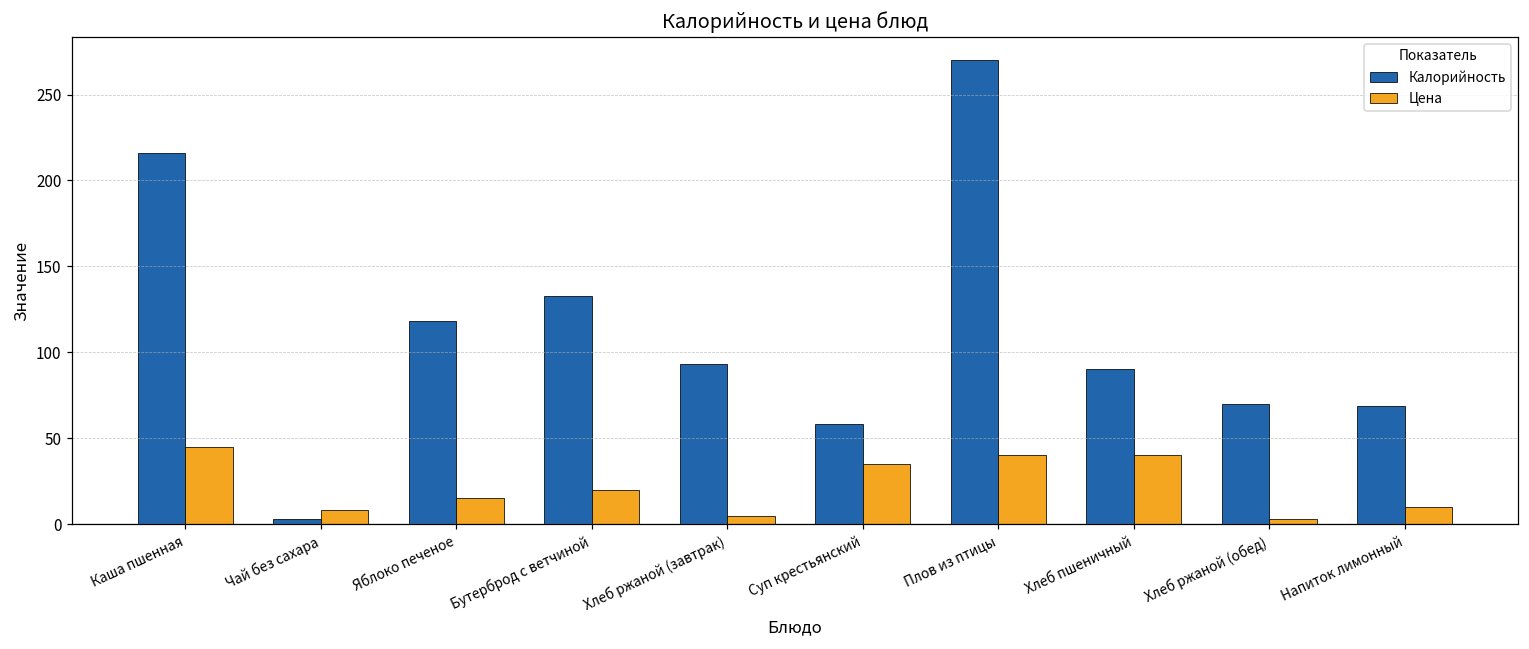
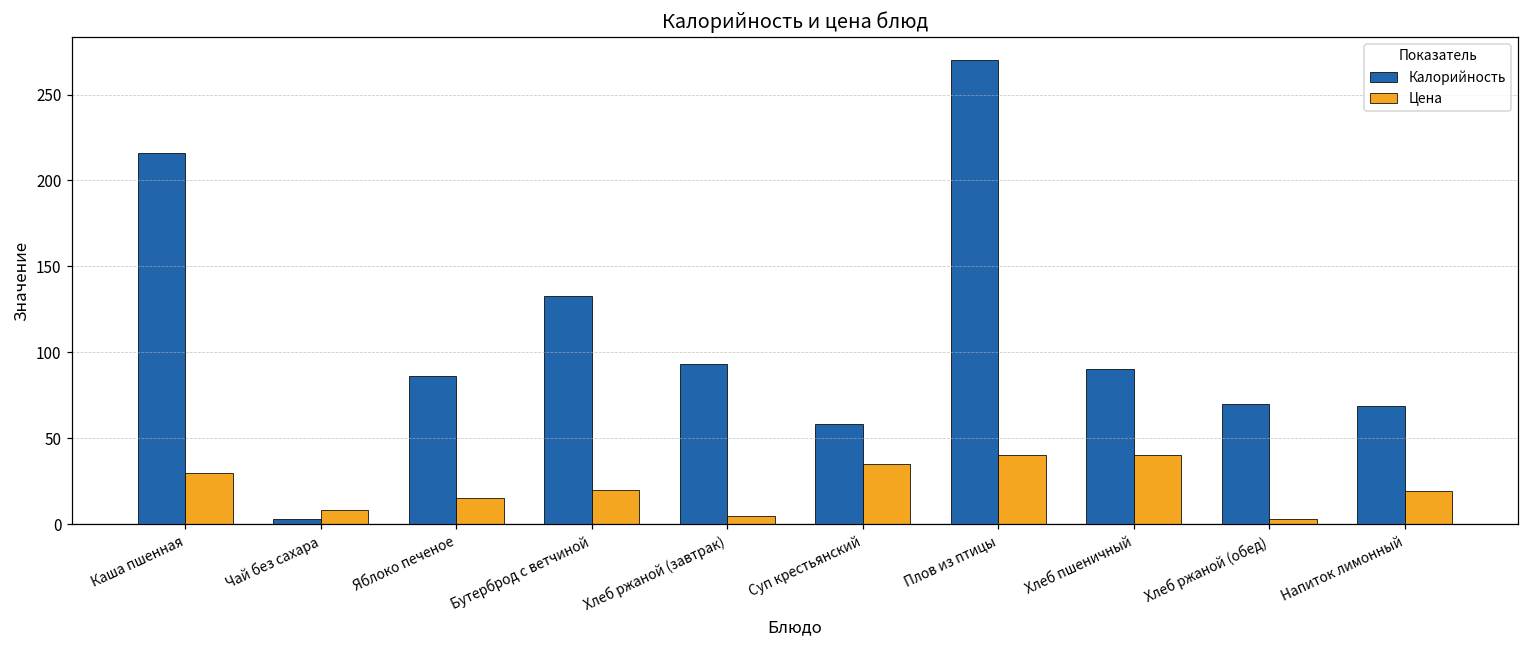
  {
    "Калорийность": {
      "Каша пшенная": 216,
      "Чай без сахара": 3,
-     "Яблоко печеное": 118,
+     "Яблоко печеное": 86,
      "Бутерброд с ветчиной": 133,
      "Хлеб ржаной (завтрак)": 93,
      "Суп крестьянский": 58,
      "Плов из птицы": 270,
      "Хлеб пшеничный": 90,
      "Хлеб ржаной (обед)": 70,
      "Напиток лимонный": 69
    },
    "Цена": {
-     "Каша пшенная": 45,
+     "Каша пшенная": 30,
      "Чай без сахара": 8,
      "Яблоко печеное": 15,
      "Бутерброд с ветчиной": 20,
      "Хлеб ржаной (завтрак)": 5,
      "Суп крестьянский": 35,
      "Плов из птицы": 40,
      "Хлеб пшеничный": 40,
      "Хлеб ржаной (обед)": 3,
-     "Напиток лимонный": 10
+     "Напиток лимонный": 19
    }
  }
